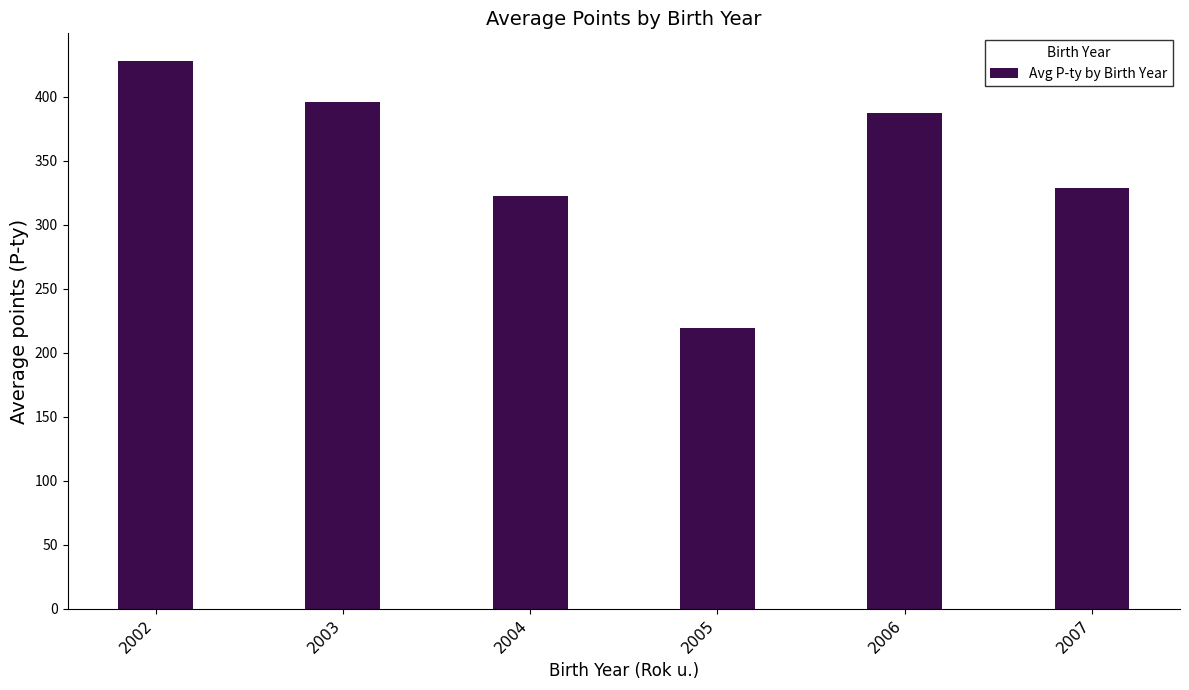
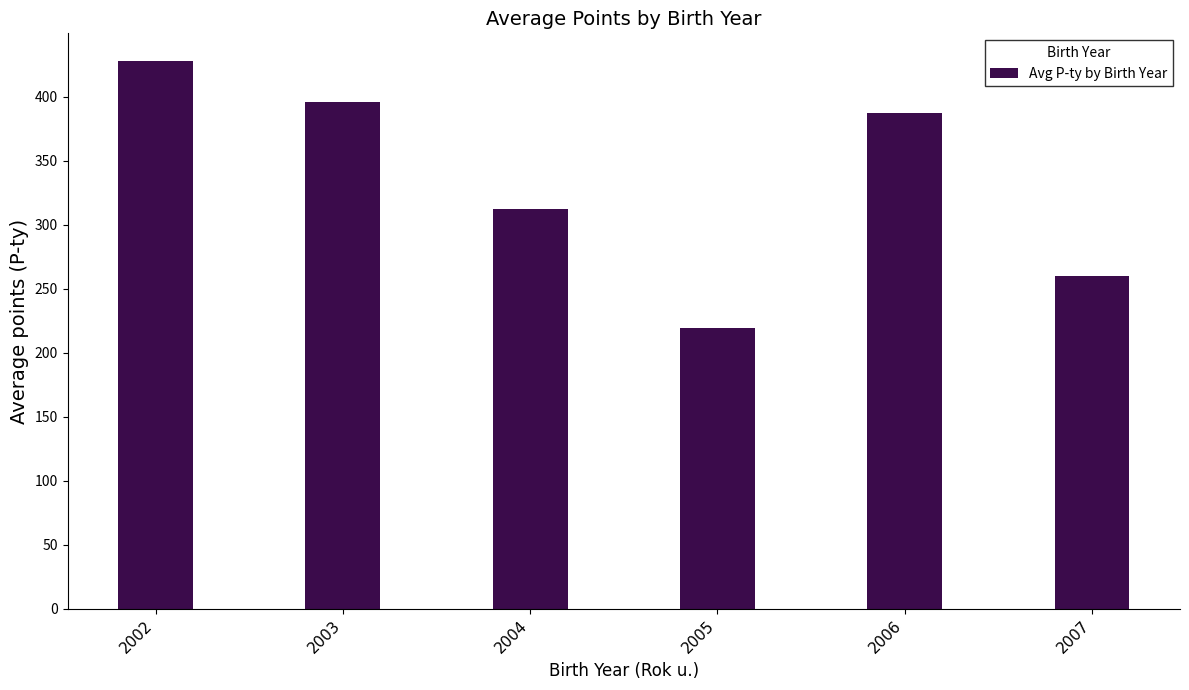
  {
    "2002": 428,
    "2003": 396,
-   "2004": 322,
+   "2004": 312,
    "2005": 219,
    "2006": 387,
-   "2007": 329
+   "2007": 260
  }
